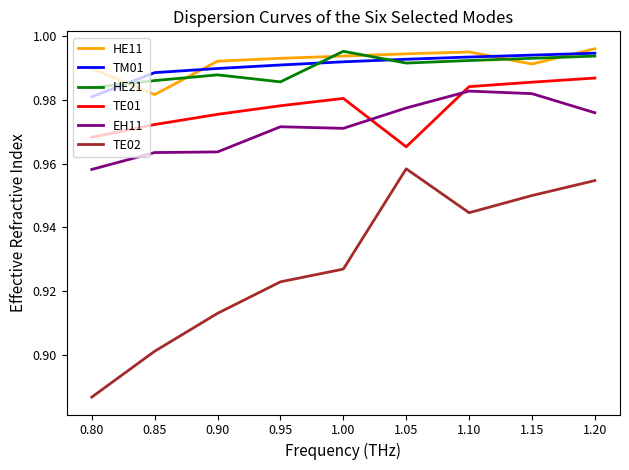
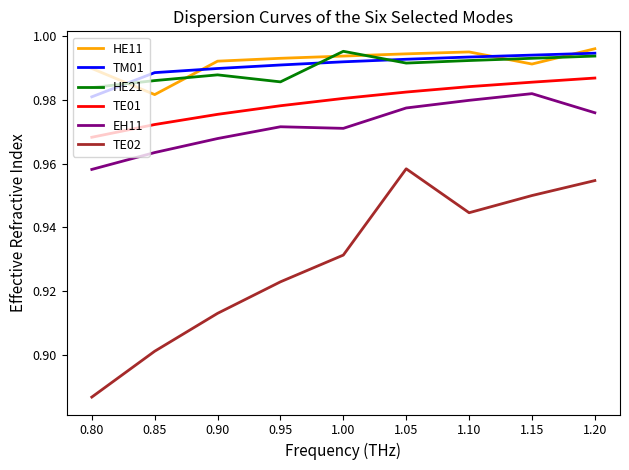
  {
    "HE11": {
      "0.85": 0.982,
      "0.90": 0.992,
      "0.95": 0.993,
      "1.00": 0.994,
      "1.05": 0.995,
      "1.10": 0.995,
      "1.15": 0.991,
      "1.20": 0.996
    },
    "TM01": {
      "0.85": 0.989,
      "0.90": 0.990,
      "0.95": 0.991,
      "1.00": 0.992,
      "1.05": 0.993,
      "1.10": 0.994,
      "1.15": 0.994,
      "1.20": 0.995
    },
    "HE21": {
      "0.85": 0.986,
      "0.90": 0.988,
      "0.95": 0.986,
      "1.00": 0.995,
      "1.05": 0.992,
      "1.10": 0.992,
      "1.15": 0.993,
      "1.20": 0.994
    },
    "TE01": {
      "0.85": 0.972,
      "0.90": 0.976,
      "0.95": 0.978,
      "1.00": 0.981,
-     "1.05": 0.965,
+     "1.05": 0.983,
      "1.10": 0.984,
      "1.15": 0.986,
      "1.20": 0.987
    },
    "EH11": {
      "0.80": 0.958,
      "0.85": 0.964,
-     "0.90": 0.964,
+     "0.90": 0.968,
      "0.95": 0.972,
      "1.00": 0.971,
      "1.05": 0.978,
-     "1.10": 0.983,
+     "1.10": 0.980,
      "1.15": 0.982,
      "1.20": 0.976
    },
    "TE02": {
      "0.80": 0.887,
      "0.85": 0.901,
      "0.90": 0.913,
      "0.95": 0.923,
-     "1.00": 0.927,
+     "1.00": 0.931,
      "1.05": 0.958,
      "1.10": 0.945,
      "1.15": 0.950,
      "1.20": 0.955
    }
  }
